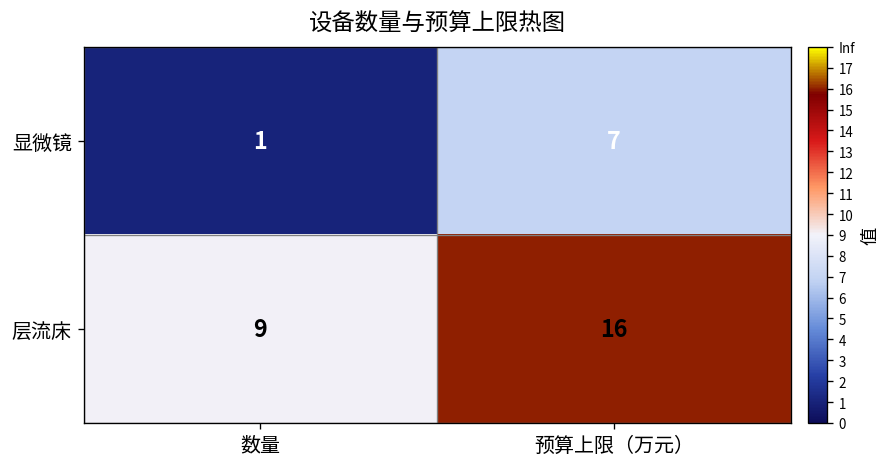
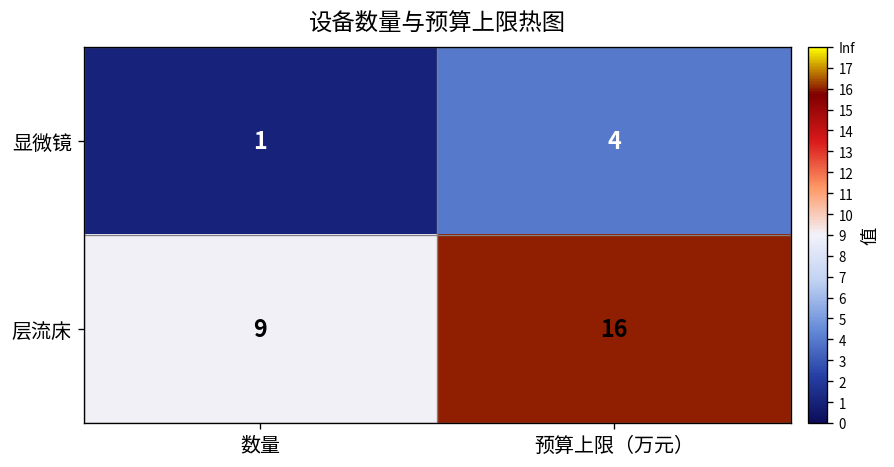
  {
    "显微镜": {
      "数量": 1,
-     "预算上限（万元）": 7
+     "预算上限（万元）": 4
    },
    "层流床": {
      "数量": 9,
      "预算上限（万元）": 16
    }
  }
